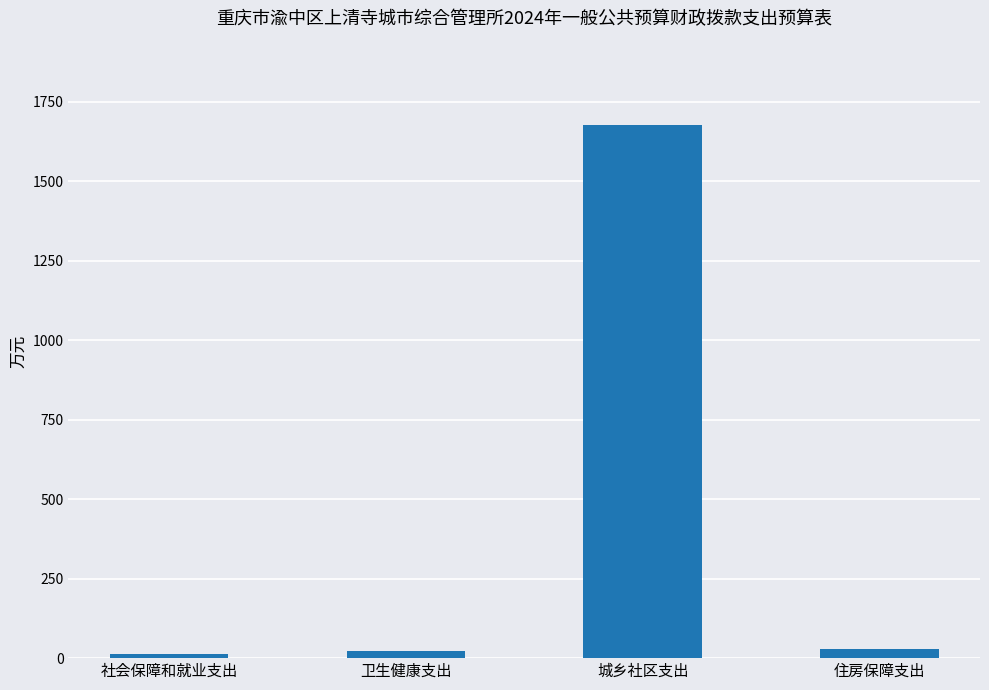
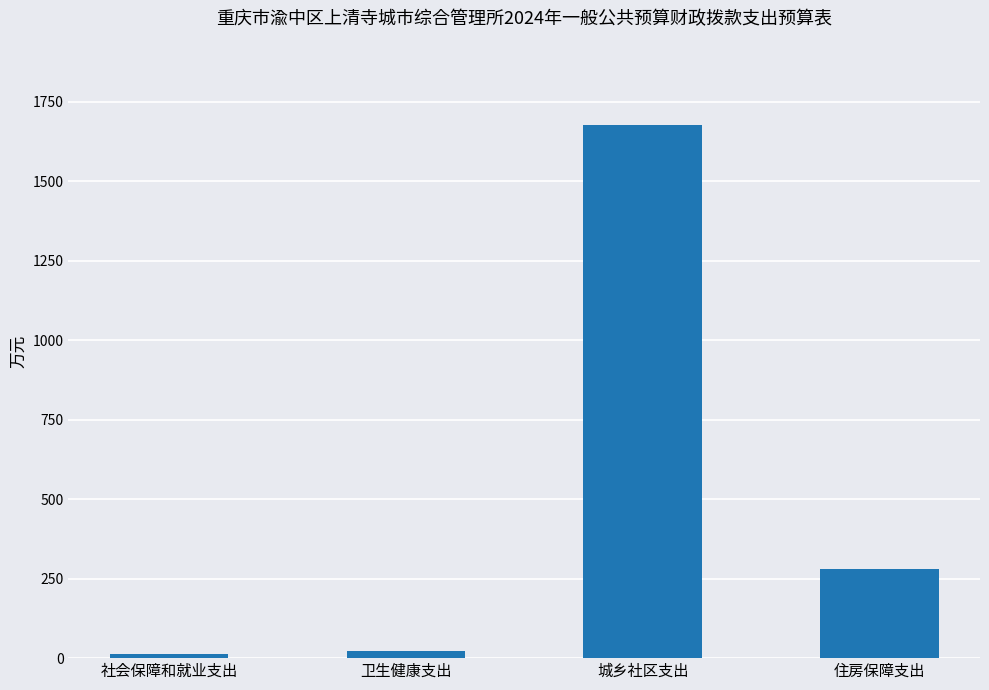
  {
    "社会保障和就业支出": 10,
    "卫生健康支出": 20,
    "城乡社区支出": 1680,
-   "住房保障支出": 30
+   "住房保障支出": 280
  }
